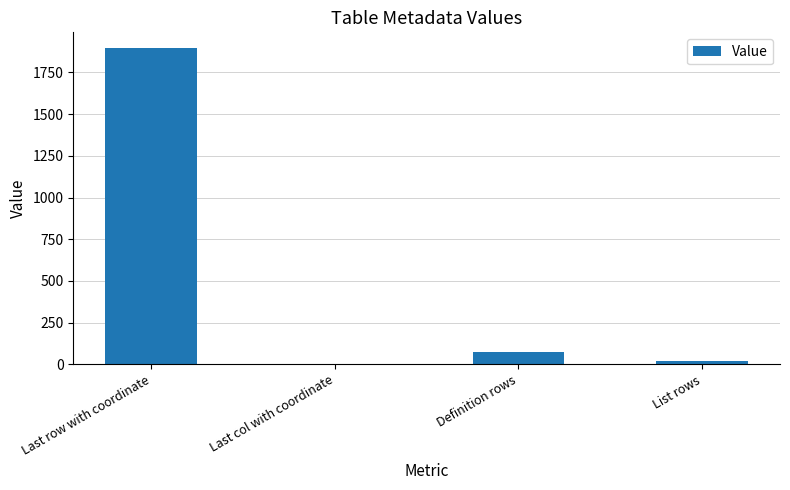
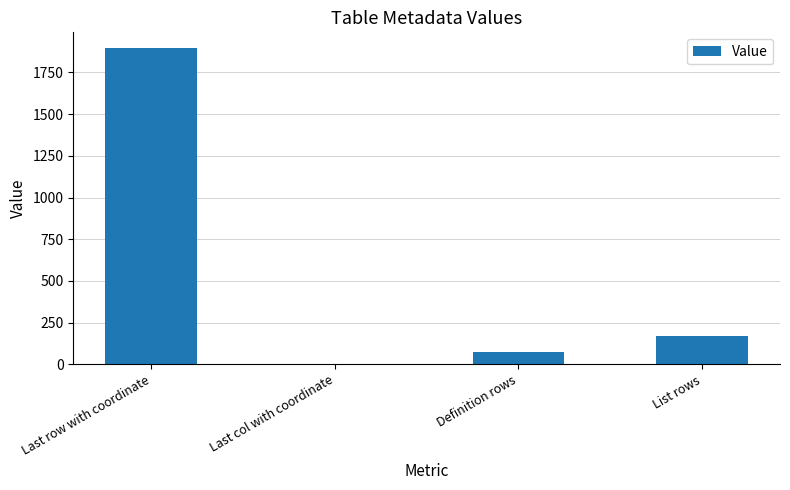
  {
    "Last row with coordinate": 1900,
    "Definition rows": 70,
-   "List rows": 20
+   "List rows": 170
  }
